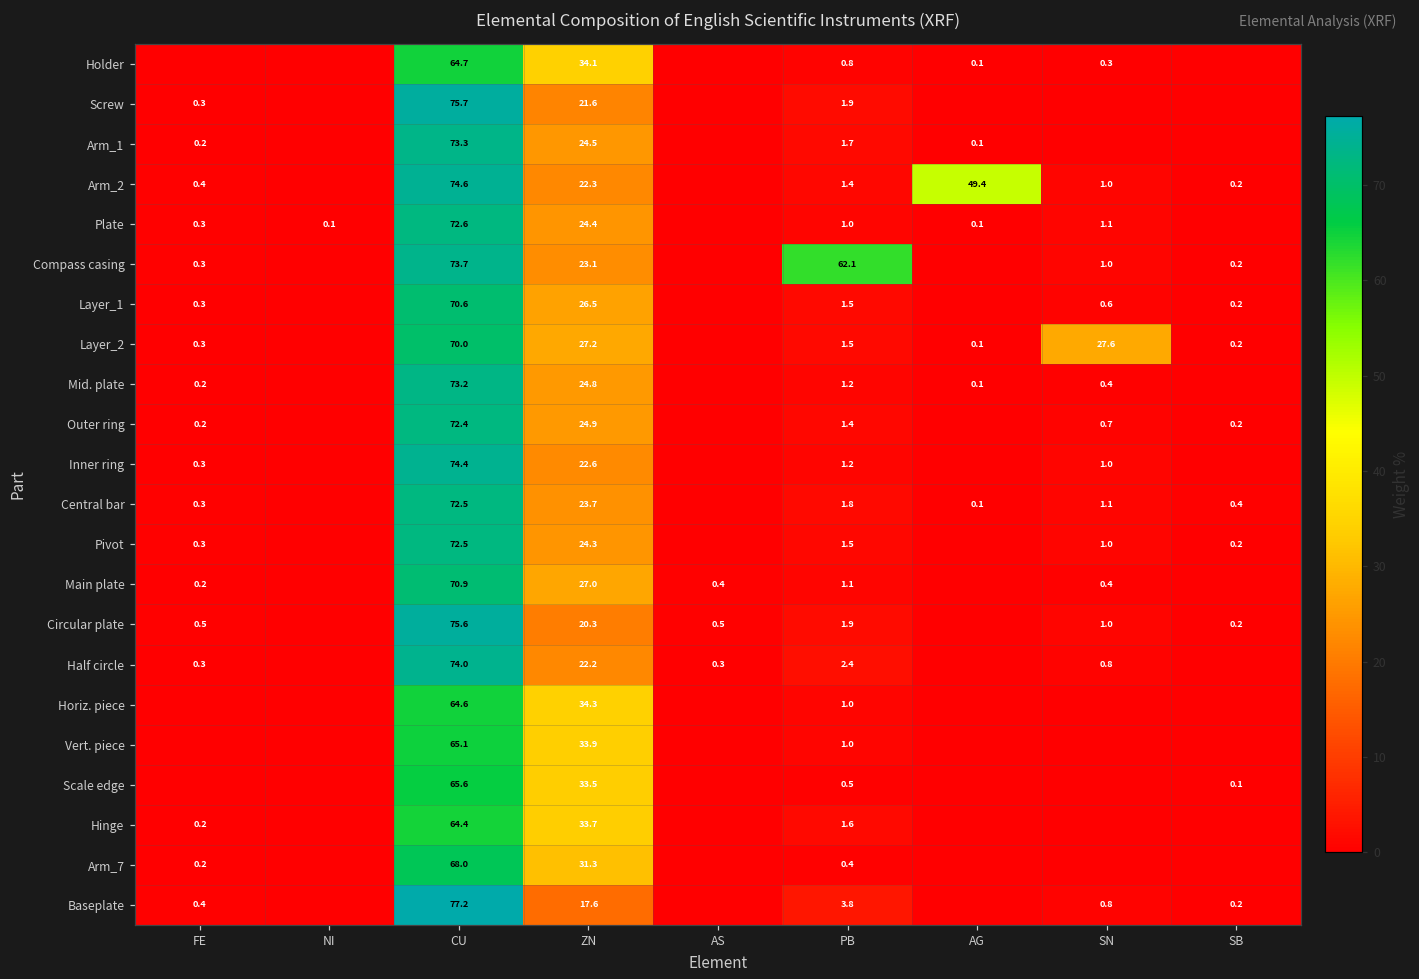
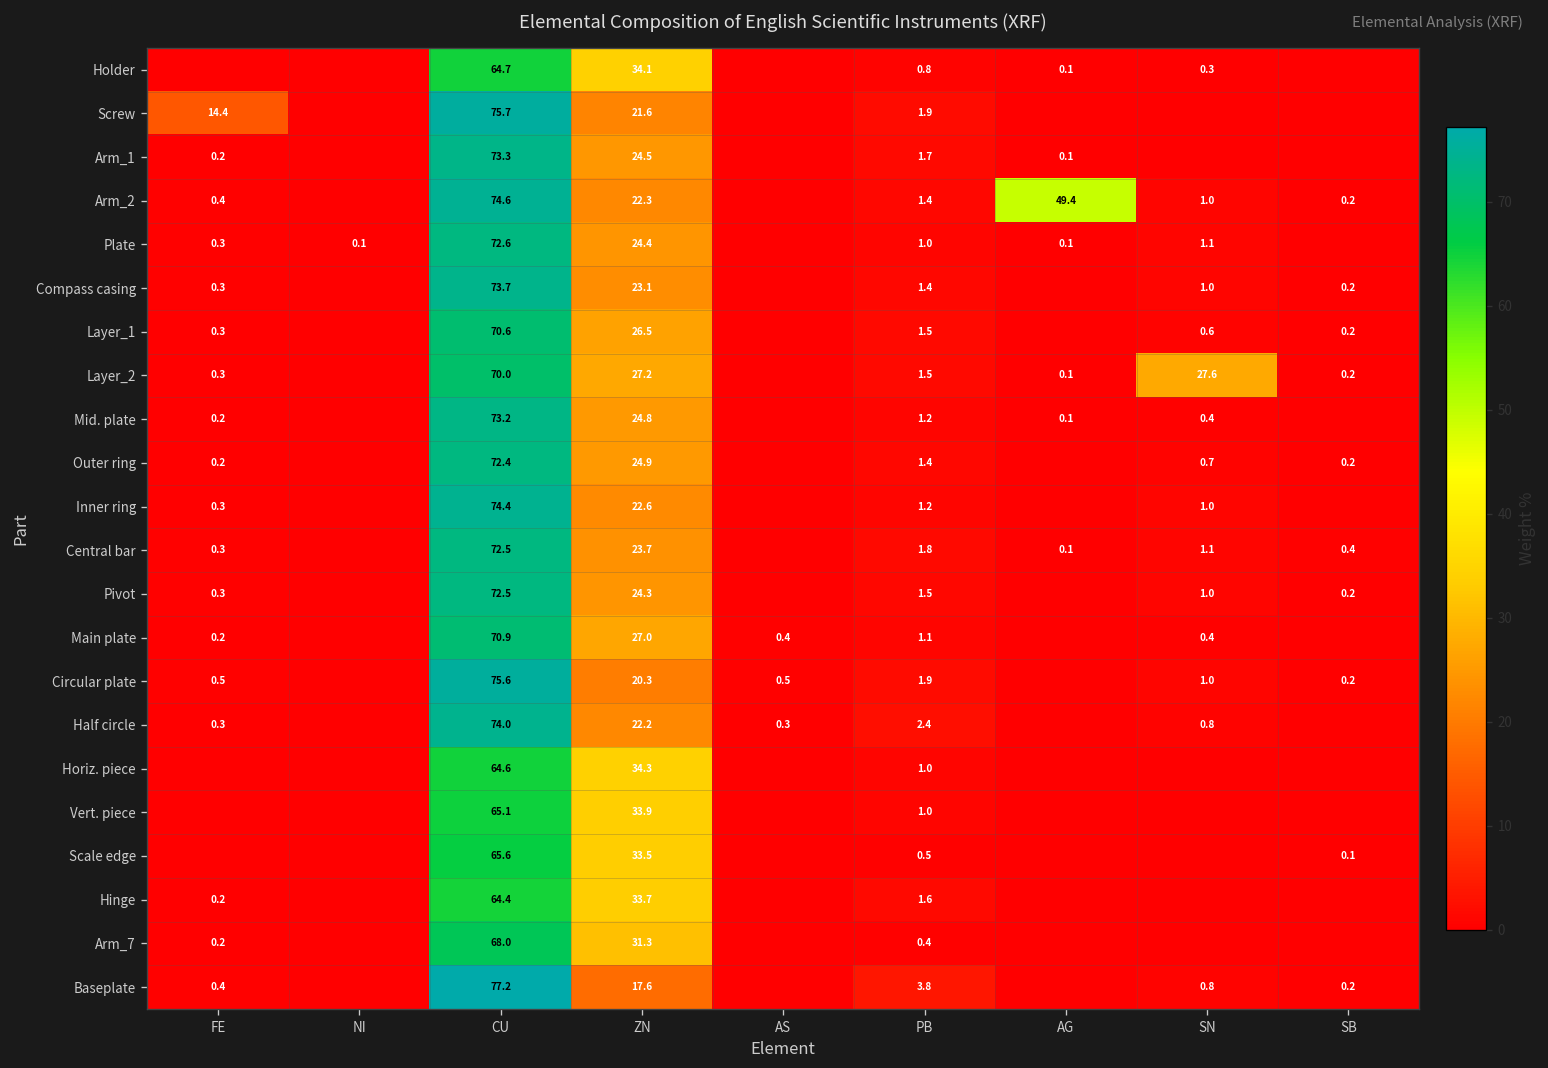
  {
    "Holder": {
      "CU": 64.7,
      "ZN": 34.1,
      "PB": 0.8,
      "AG": 0.1,
      "SN": 0.3
    },
    "Screw": {
-     "FE": 0.3,
+     "FE": 14.4,
      "CU": 75.7,
      "ZN": 21.6,
      "PB": 1.9
    },
    "Arm_1": {
      "FE": 0.2,
      "CU": 73.3,
      "ZN": 24.5,
      "PB": 1.7,
      "AG": 0.1
    },
    "Arm_2": {
      "FE": 0.4,
      "CU": 74.6,
      "ZN": 22.3,
      "PB": 1.4,
      "AG": 49.4,
      "SN": 1.0,
      "SB": 0.2
    },
    "Plate": {
      "FE": 0.3,
      "NI": 0.1,
      "CU": 72.6,
      "ZN": 24.4,
      "PB": 1.0,
      "AG": 0.1,
      "SN": 1.1
    },
    "Compass casing": {
      "FE": 0.3,
      "CU": 73.7,
      "ZN": 23.1,
-     "PB": 62.1,
+     "PB": 1.4,
      "SN": 1.0,
      "SB": 0.2
    },
    "Layer_1": {
      "FE": 0.3,
      "CU": 70.6,
      "ZN": 26.5,
      "PB": 1.5,
      "SN": 0.6,
      "SB": 0.2
    },
    "Layer_2": {
      "FE": 0.3,
      "CU": 70.0,
      "ZN": 27.2,
      "PB": 1.5,
      "AG": 0.1,
      "SN": 27.6,
      "SB": 0.2
    },
    "Mid. plate": {
      "FE": 0.2,
      "CU": 73.2,
      "ZN": 24.8,
      "PB": 1.2,
      "AG": 0.1,
      "SN": 0.4
    },
    "Outer ring": {
      "FE": 0.2,
      "CU": 72.4,
      "ZN": 24.9,
      "PB": 1.4,
      "SN": 0.7,
      "SB": 0.2
    },
    "Inner ring": {
      "FE": 0.3,
      "CU": 74.4,
      "ZN": 22.6,
      "PB": 1.2,
      "SN": 1.0
    },
    "Central bar": {
      "FE": 0.3,
      "CU": 72.5,
      "ZN": 23.7,
      "PB": 1.8,
      "AG": 0.1,
      "SN": 1.1,
      "SB": 0.4
    },
    "Pivot": {
      "FE": 0.3,
      "CU": 72.5,
      "ZN": 24.3,
      "PB": 1.5,
      "SN": 1.0,
      "SB": 0.2
    },
    "Main plate": {
      "FE": 0.2,
      "CU": 70.9,
      "ZN": 27.0,
      "AS": 0.4,
      "PB": 1.1,
      "SN": 0.4
    },
    "Circular plate": {
      "FE": 0.5,
      "CU": 75.6,
      "ZN": 20.3,
      "AS": 0.5,
      "PB": 1.9,
      "SN": 1.0,
      "SB": 0.2
    },
    "Half circle": {
      "FE": 0.3,
      "CU": 74.0,
      "ZN": 22.2,
      "AS": 0.3,
      "PB": 2.4,
      "SN": 0.8
    },
    "Horiz. piece": {
      "CU": 64.6,
      "ZN": 34.3,
      "PB": 1.0
    },
    "Vert. piece": {
      "CU": 65.1,
      "ZN": 33.9,
      "PB": 1.0
    },
    "Scale edge": {
      "CU": 65.6,
      "ZN": 33.5,
      "PB": 0.5,
      "SB": 0.1
    },
    "Hinge": {
      "FE": 0.2,
      "CU": 64.4,
      "ZN": 33.7,
      "PB": 1.6
    },
    "Arm_7": {
      "FE": 0.2,
      "CU": 68.0,
      "ZN": 31.3,
      "PB": 0.4
    },
    "Baseplate": {
      "FE": 0.4,
      "CU": 77.2,
      "ZN": 17.6,
      "PB": 3.8,
      "SN": 0.8,
      "SB": 0.2
    }
  }
